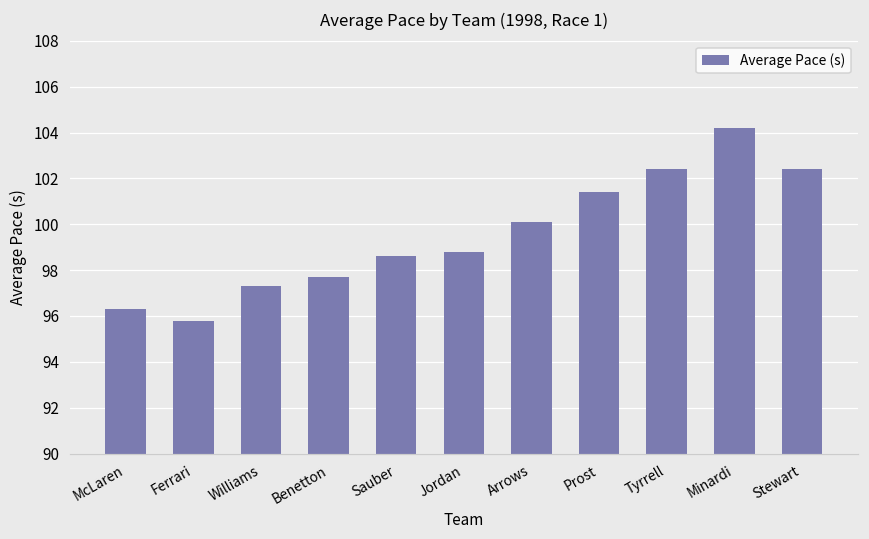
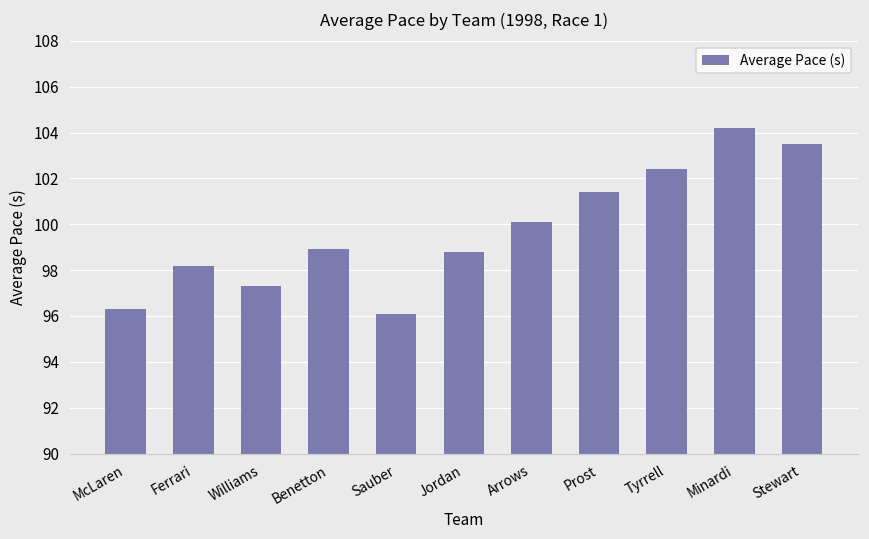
  {
    "McLaren": 96.3,
-   "Ferrari": 95.8,
+   "Ferrari": 98.2,
    "Williams": 97.3,
-   "Benetton": 97.7,
-   "Sauber": 98.6,
+   "Benetton": 98.9,
+   "Sauber": 96.1,
    "Jordan": 98.8,
    "Arrows": 100.1,
    "Prost": 101.4,
    "Tyrrell": 102.4,
    "Minardi": 104.2,
-   "Stewart": 102.4
+   "Stewart": 103.5
  }
